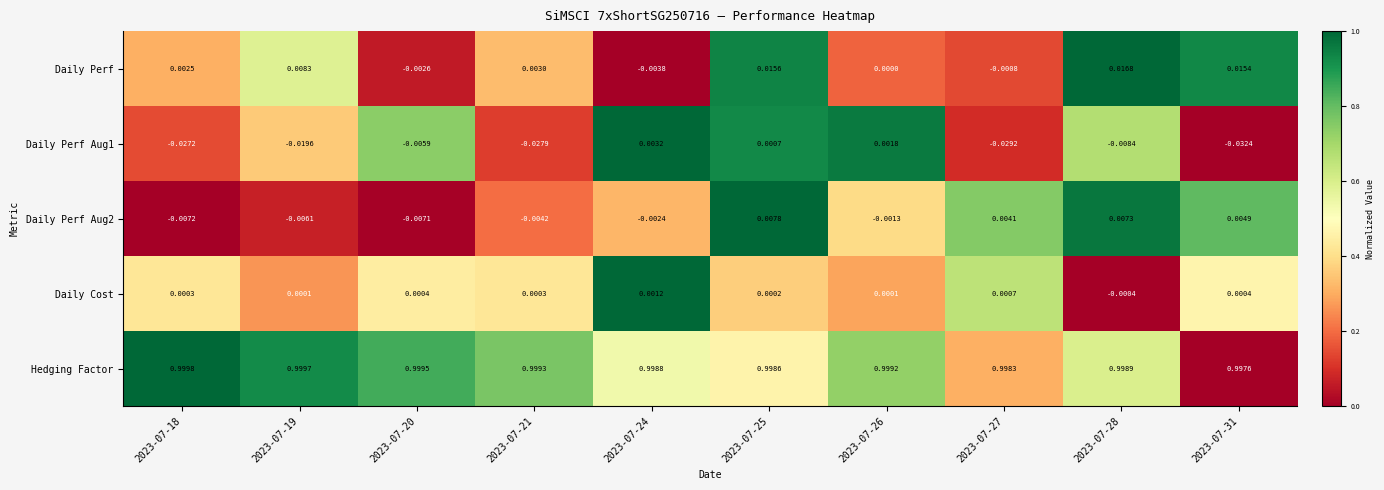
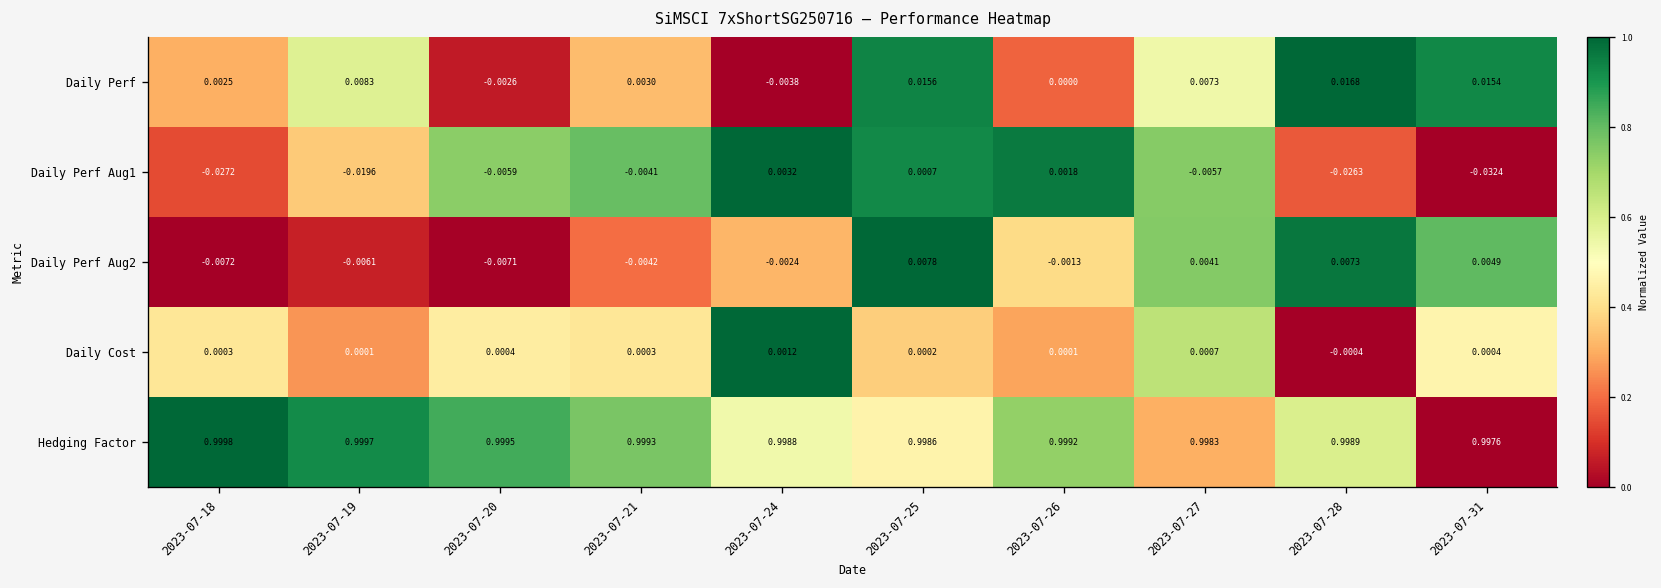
  {
    "Daily Perf": {
      "2023-07-18": 0.0025,
      "2023-07-19": 0.0083,
      "2023-07-20": -0.0026,
      "2023-07-21": 0.0030,
      "2023-07-24": -0.0038,
      "2023-07-25": 0.0156,
      "2023-07-26": 0.0000,
-     "2023-07-27": -0.0008,
+     "2023-07-27": 0.0073,
      "2023-07-28": 0.0168,
      "2023-07-31": 0.0154
    },
    "Daily Perf Aug1": {
      "2023-07-18": -0.0272,
      "2023-07-19": -0.0196,
      "2023-07-20": -0.0059,
-     "2023-07-21": -0.0279,
+     "2023-07-21": -0.0041,
      "2023-07-24": 0.0032,
      "2023-07-25": 0.0007,
      "2023-07-26": 0.0018,
-     "2023-07-27": -0.0292,
-     "2023-07-28": -0.0084,
+     "2023-07-27": -0.0057,
+     "2023-07-28": -0.0263,
      "2023-07-31": -0.0324
    },
    "Daily Perf Aug2": {
      "2023-07-18": -0.0072,
      "2023-07-19": -0.0061,
      "2023-07-20": -0.0071,
      "2023-07-21": -0.0042,
      "2023-07-24": -0.0024,
      "2023-07-25": 0.0078,
      "2023-07-26": -0.0013,
      "2023-07-27": 0.0041,
      "2023-07-28": 0.0073,
      "2023-07-31": 0.0049
    },
    "Daily Cost": {
      "2023-07-18": 0.0003,
      "2023-07-19": 0.0001,
      "2023-07-20": 0.0004,
      "2023-07-21": 0.0003,
      "2023-07-24": 0.0012,
      "2023-07-25": 0.0002,
      "2023-07-26": 0.0001,
      "2023-07-27": 0.0007,
      "2023-07-28": -0.0004,
      "2023-07-31": 0.0004
    },
    "Hedging Factor": {
      "2023-07-18": 0.9998,
      "2023-07-19": 0.9997,
      "2023-07-20": 0.9995,
      "2023-07-21": 0.9993,
      "2023-07-24": 0.9988,
      "2023-07-25": 0.9986,
      "2023-07-26": 0.9992,
      "2023-07-27": 0.9983,
      "2023-07-28": 0.9989,
      "2023-07-31": 0.9976
    }
  }
